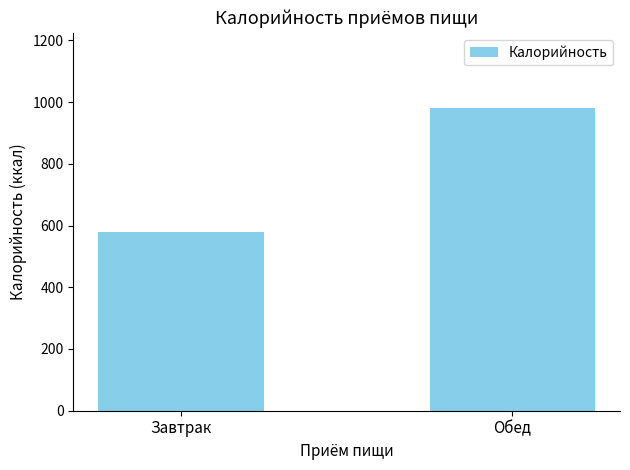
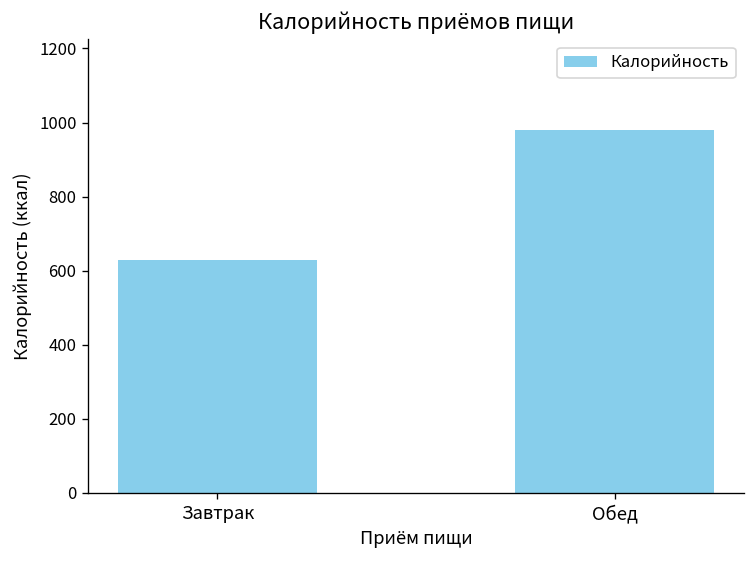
  {
-   "Завтрак": 580,
+   "Завтрак": 630,
    "Обед": 980
  }
